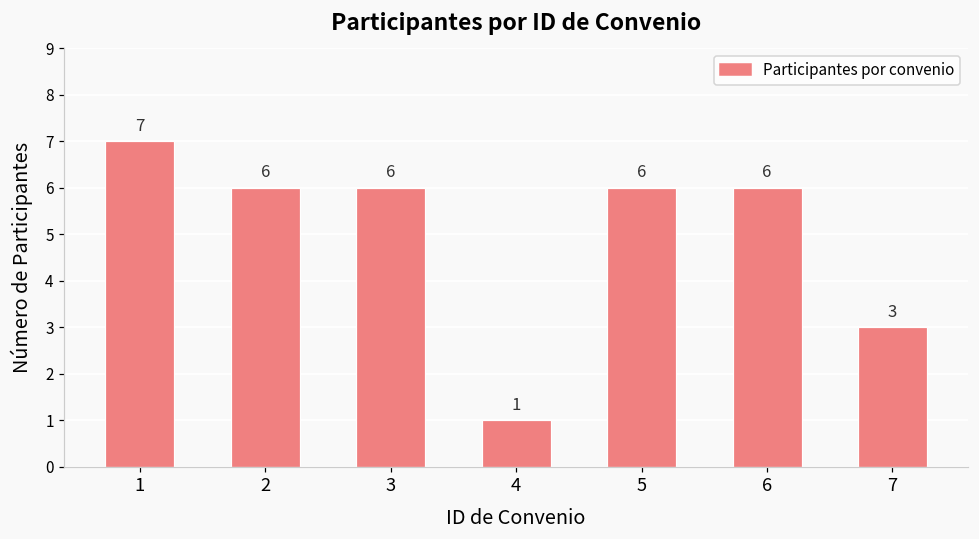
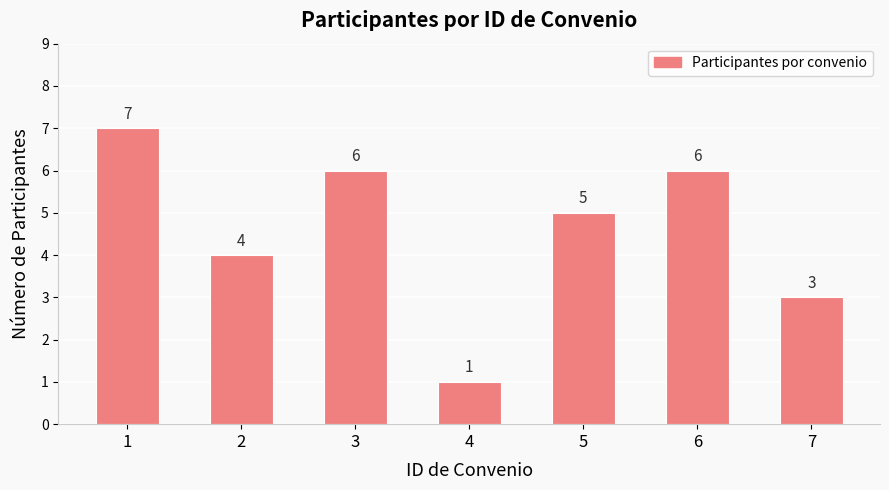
  {
    "1": 7,
-   "2": 6,
+   "2": 4,
    "3": 6,
    "4": 1,
-   "5": 6,
+   "5": 5,
    "6": 6,
    "7": 3
  }
